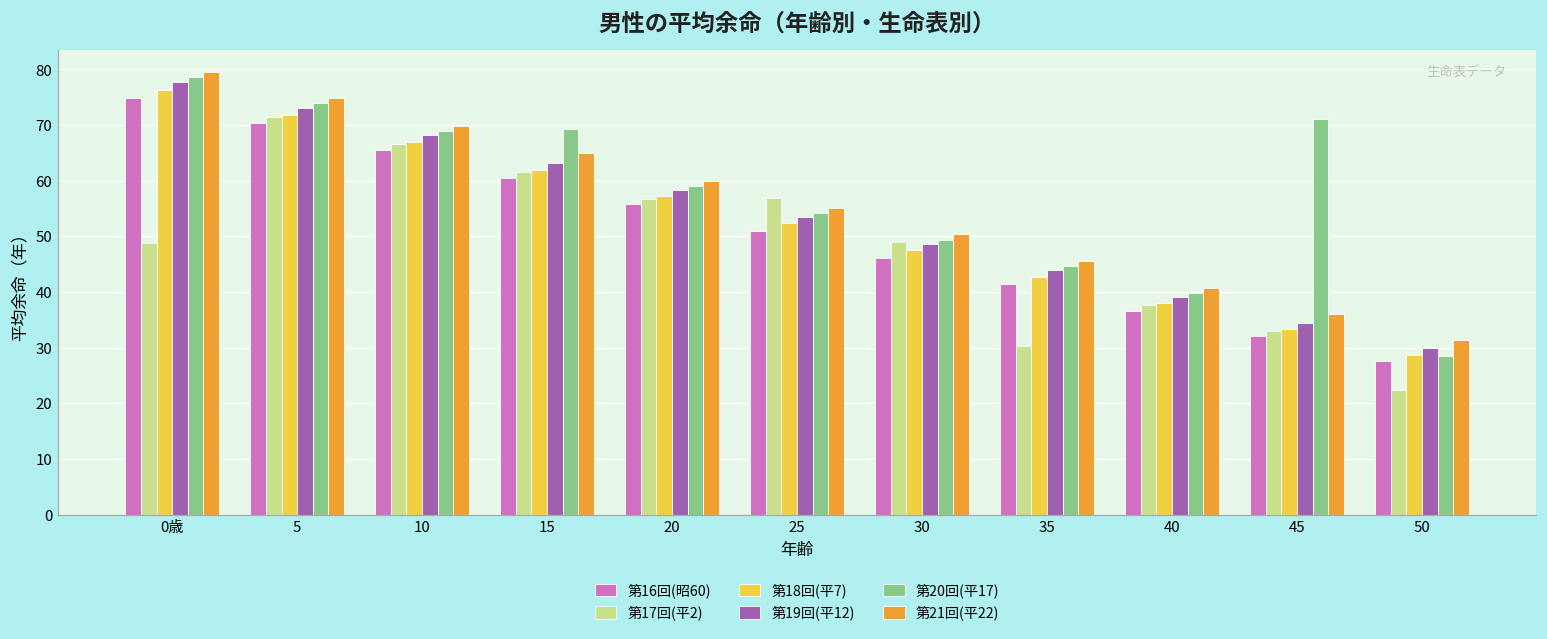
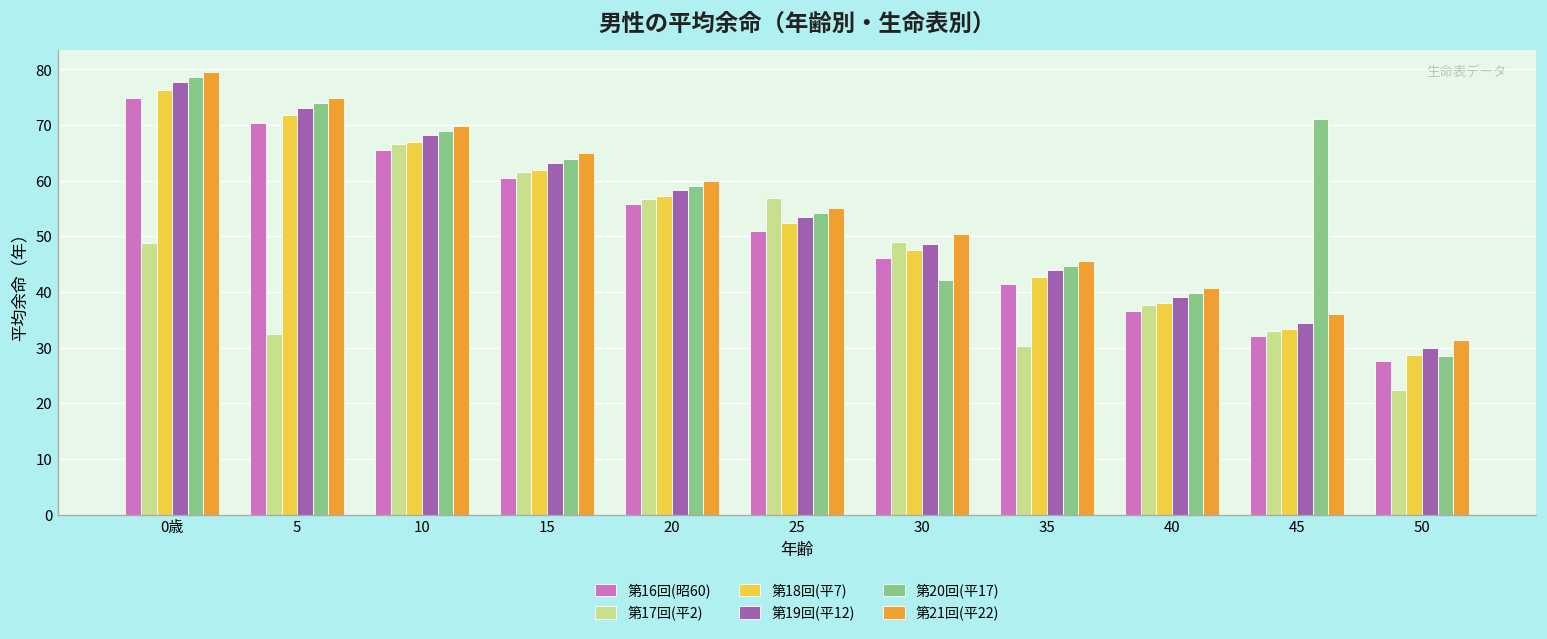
  {
    "第17回(平2)": {
      "0歳": 49,
-     "5": 71,
+     "5": 32,
      "10": 67,
      "15": 62,
      "20": 57,
      "25": 57,
      "30": 49,
      "35": 30,
      "40": 38,
      "45": 33,
      "50": 22
    },
    "第20回(平17)": {
      "0歳": 79,
      "5": 74,
      "10": 69,
-     "15": 69,
+     "15": 64,
      "20": 59,
      "25": 54,
-     "30": 49,
+     "30": 42,
      "35": 45,
      "40": 40,
      "45": 71,
      "50": 28
    }
  }
